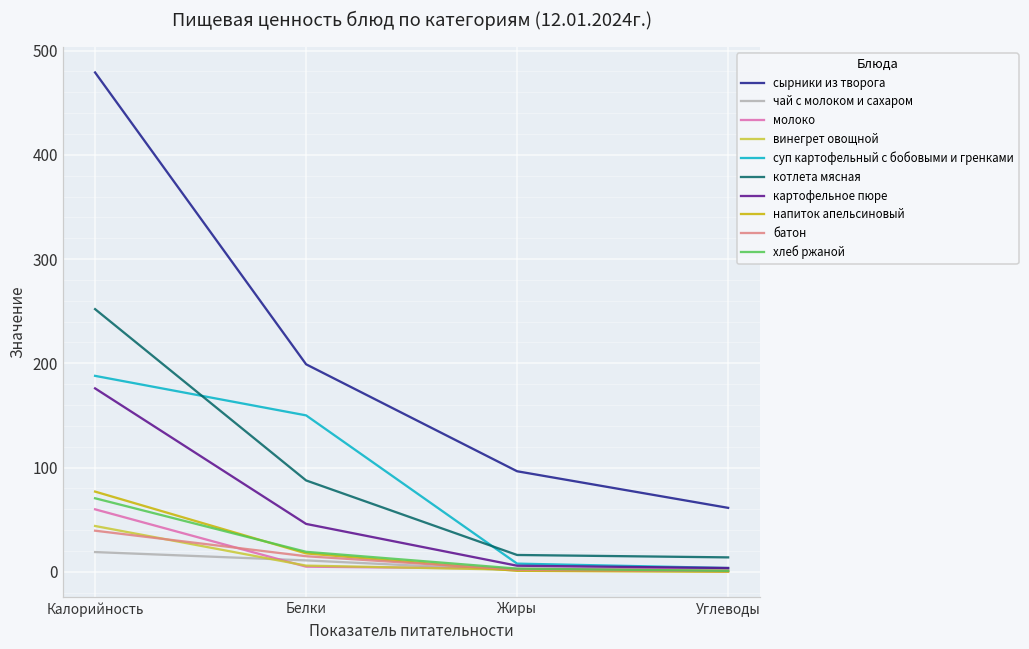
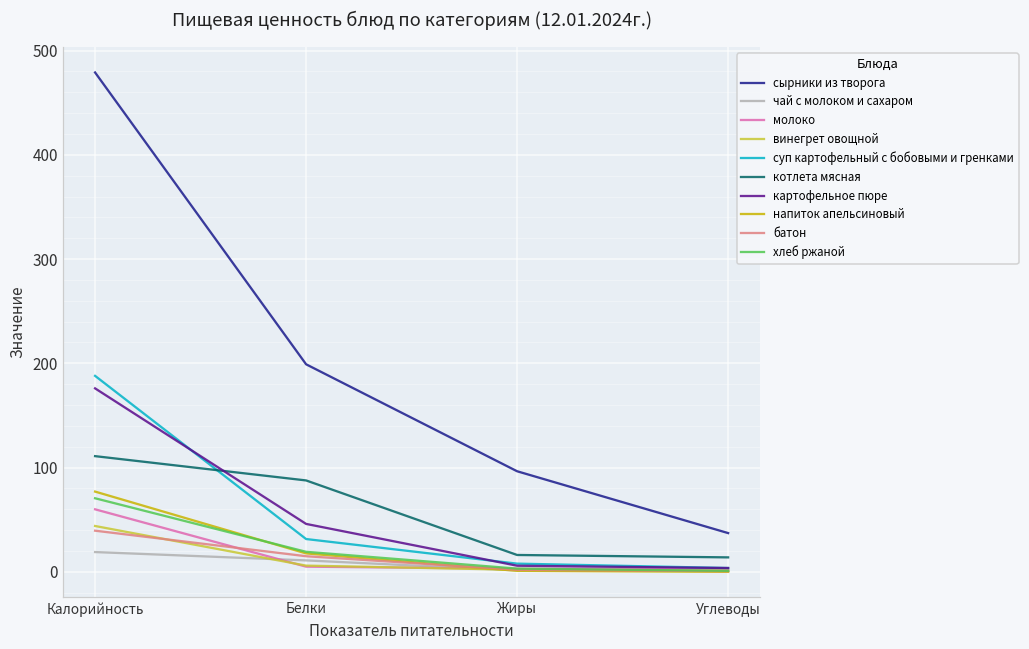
  {
    "сырники из творога": {
      "Калорийность": 480,
      "Белки": 200,
      "Жиры": 100,
-     "Углеводы": 60
+     "Углеводы": 40
    },
    "чай с молоком и сахаром": {
      "Калорийность": 20,
      "Белки": 10
    },
    "суп картофельный с бобовыми и гренками": {
      "Калорийность": 190,
-     "Белки": 150
+     "Белки": 30
    },
    "котлета мясная": {
-     "Калорийность": 250,
+     "Калорийность": 110,
      "Белки": 90,
      "Жиры": 20,
      "Углеводы": 10
    },
    "картофельное пюре": {
      "Калорийность": 180,
      "Белки": 50
    },
    "хлеб ржаной": {
      "Калорийность": 70
    }
  }
